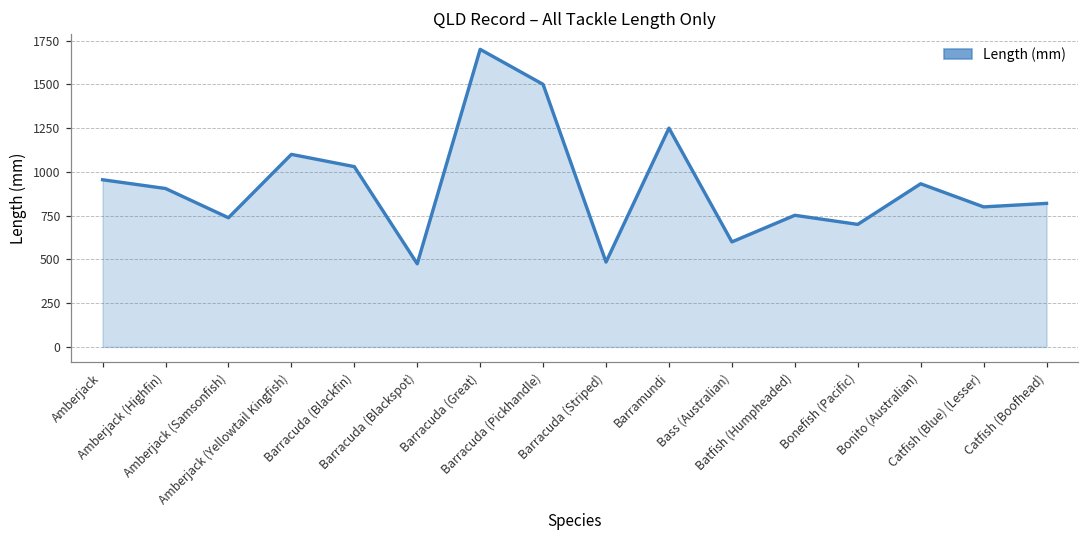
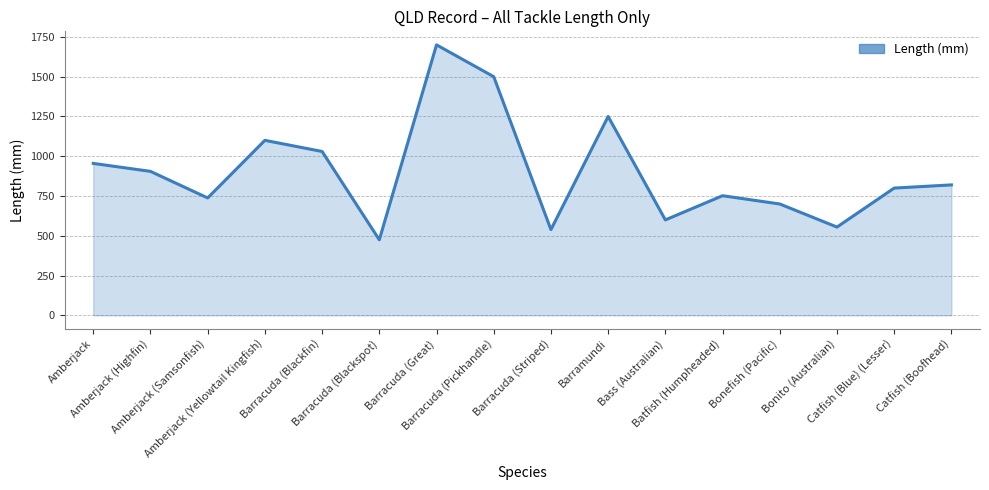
  {
    "Amberjack": 960,
    "Amberjack (Highfin)": 910,
    "Amberjack (Samsonfish)": 740,
    "Amberjack (Yellowtail Kingfish)": 1100,
    "Barracuda (Blackfin)": 1030,
    "Barracuda (Blackspot)": 480,
    "Barracuda (Great)": 1700,
    "Barracuda (Pickhandle)": 1500,
-   "Barracuda (Striped)": 490,
+   "Barracuda (Striped)": 540,
    "Barramundi": 1250,
    "Bass (Australian)": 600,
    "Batfish (Humpheaded)": 750,
    "Bonefish (Pacific)": 700,
-   "Bonito (Australian)": 930,
+   "Bonito (Australian)": 560,
    "Catfish (Blue) (Lesser)": 800,
    "Catfish (Boofhead)": 820
  }
